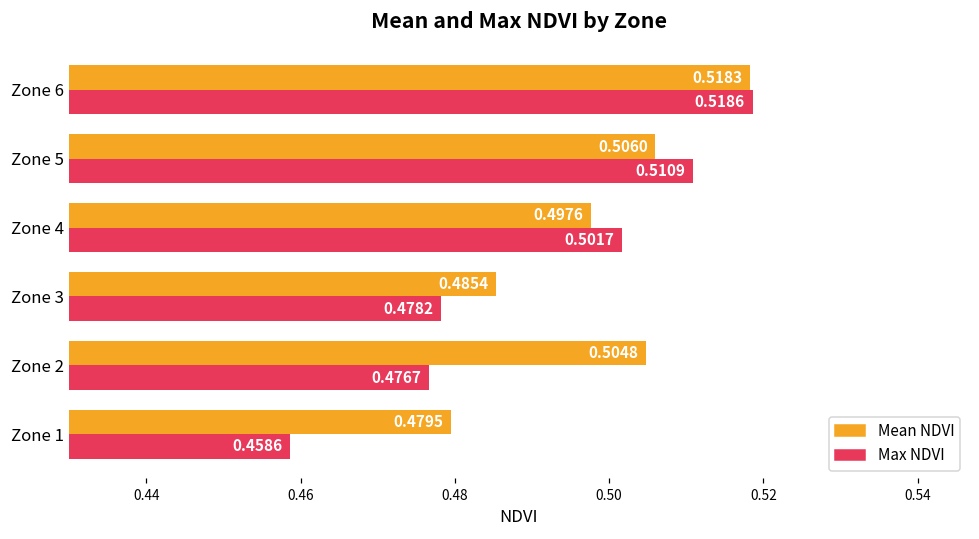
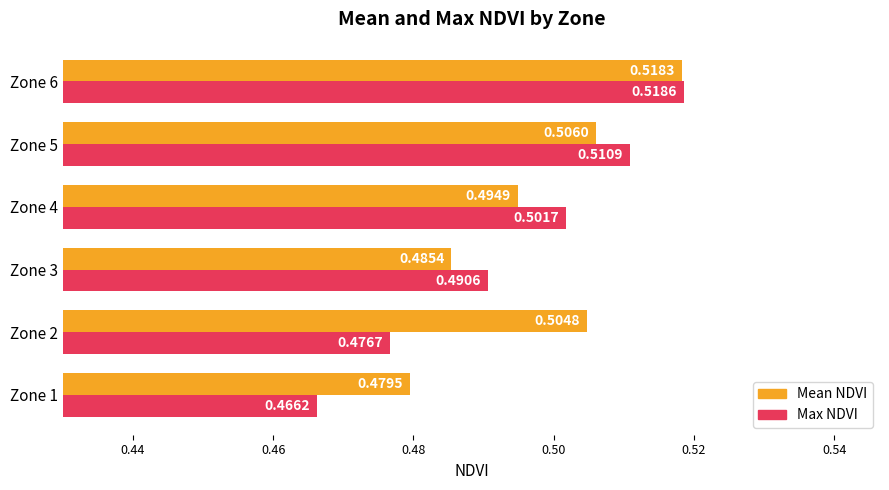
  {
    "Mean NDVI": {
      "Zone 6": 0.5183,
      "Zone 5": 0.5060,
-     "Zone 4": 0.4976,
+     "Zone 4": 0.4949,
      "Zone 3": 0.4854,
      "Zone 2": 0.5048,
      "Zone 1": 0.4795
    },
    "Max NDVI": {
      "Zone 6": 0.5186,
      "Zone 5": 0.5109,
      "Zone 4": 0.5017,
-     "Zone 3": 0.4782,
+     "Zone 3": 0.4906,
      "Zone 2": 0.4767,
-     "Zone 1": 0.4586
+     "Zone 1": 0.4662
    }
  }
